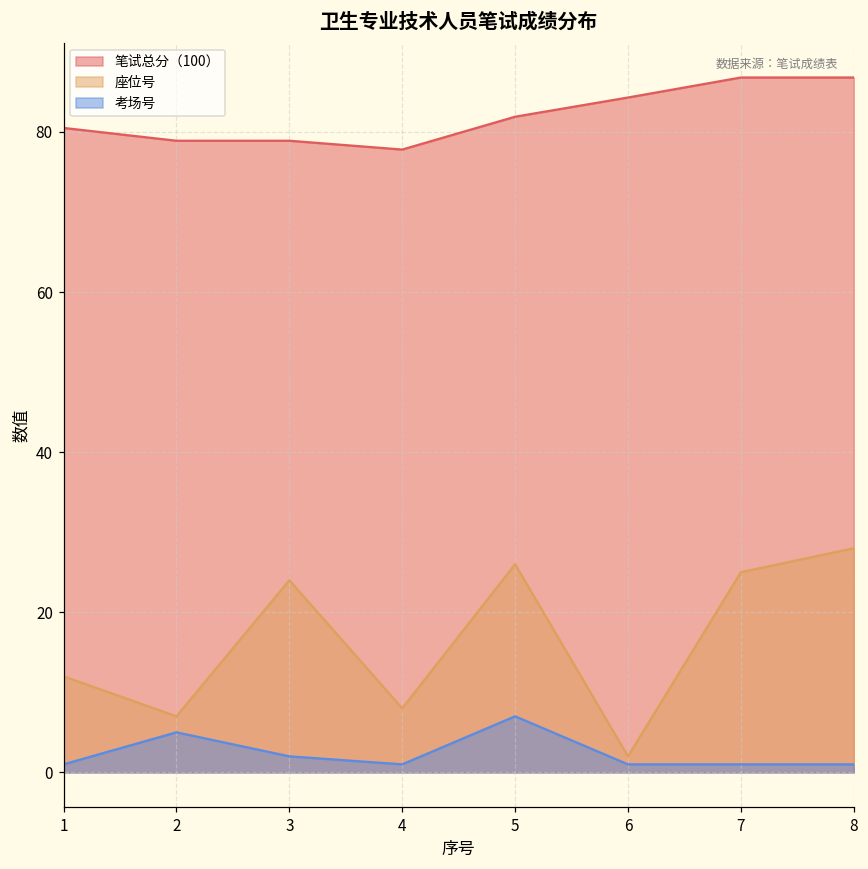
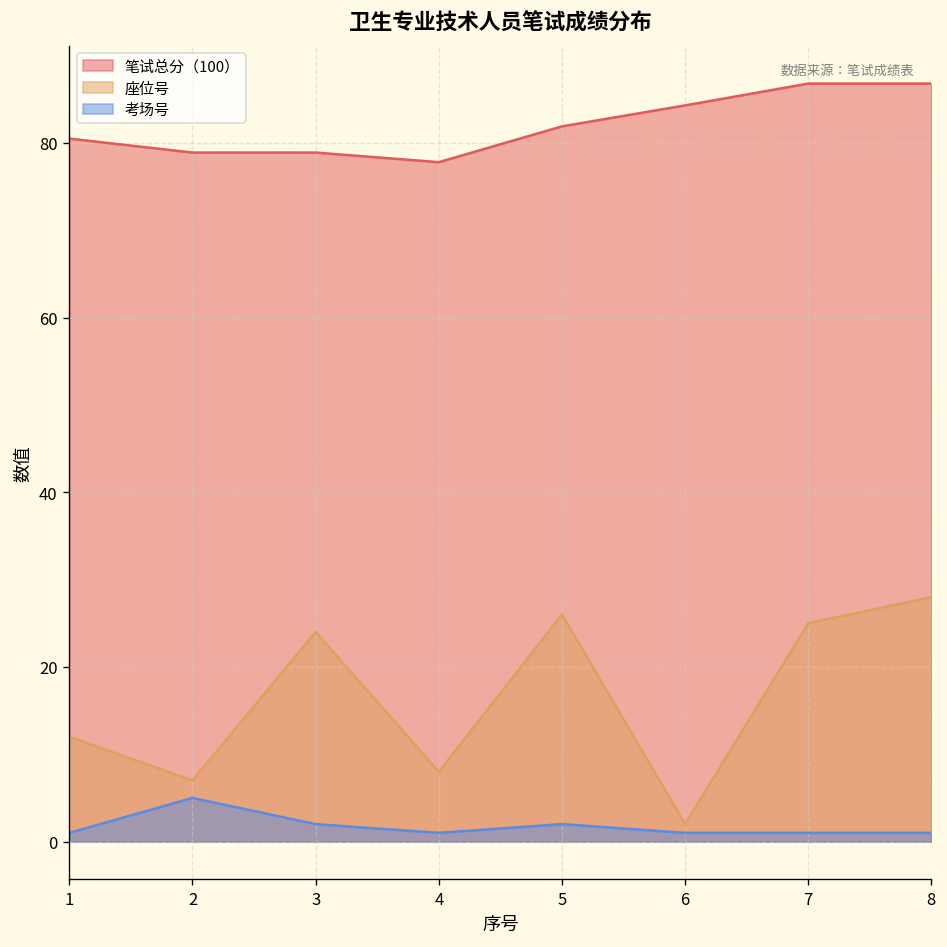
  {
    "考场号": {
      "1": 1,
      "2": 5,
      "3": 2,
      "4": 1,
-     "5": 7,
+     "5": 2,
      "6": 1,
      "7": 1,
      "8": 1
    }
  }
